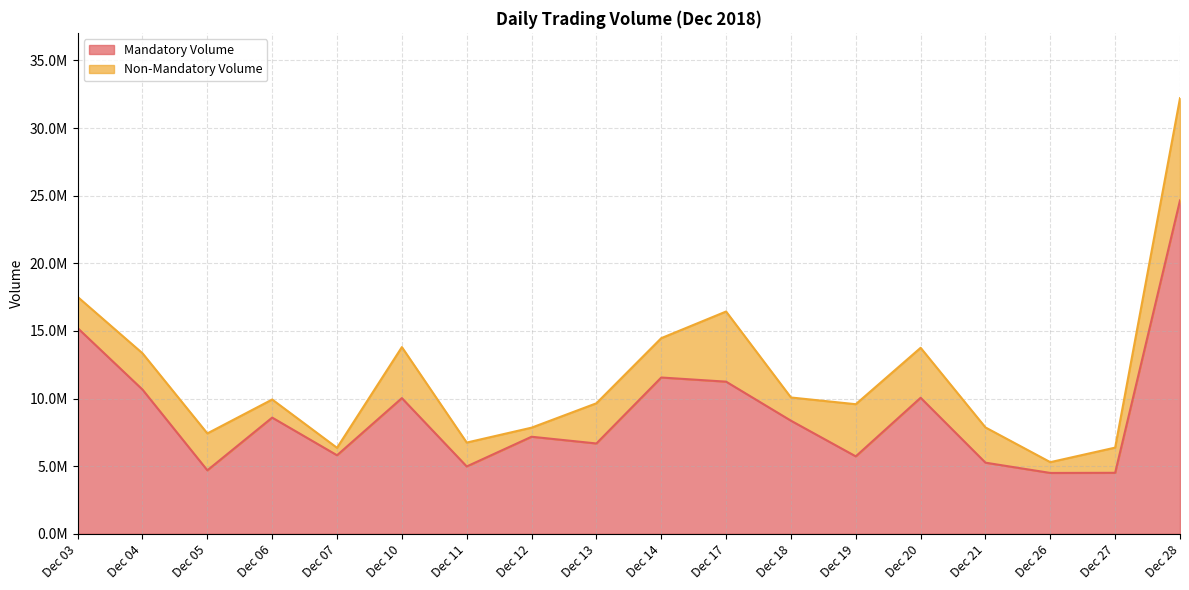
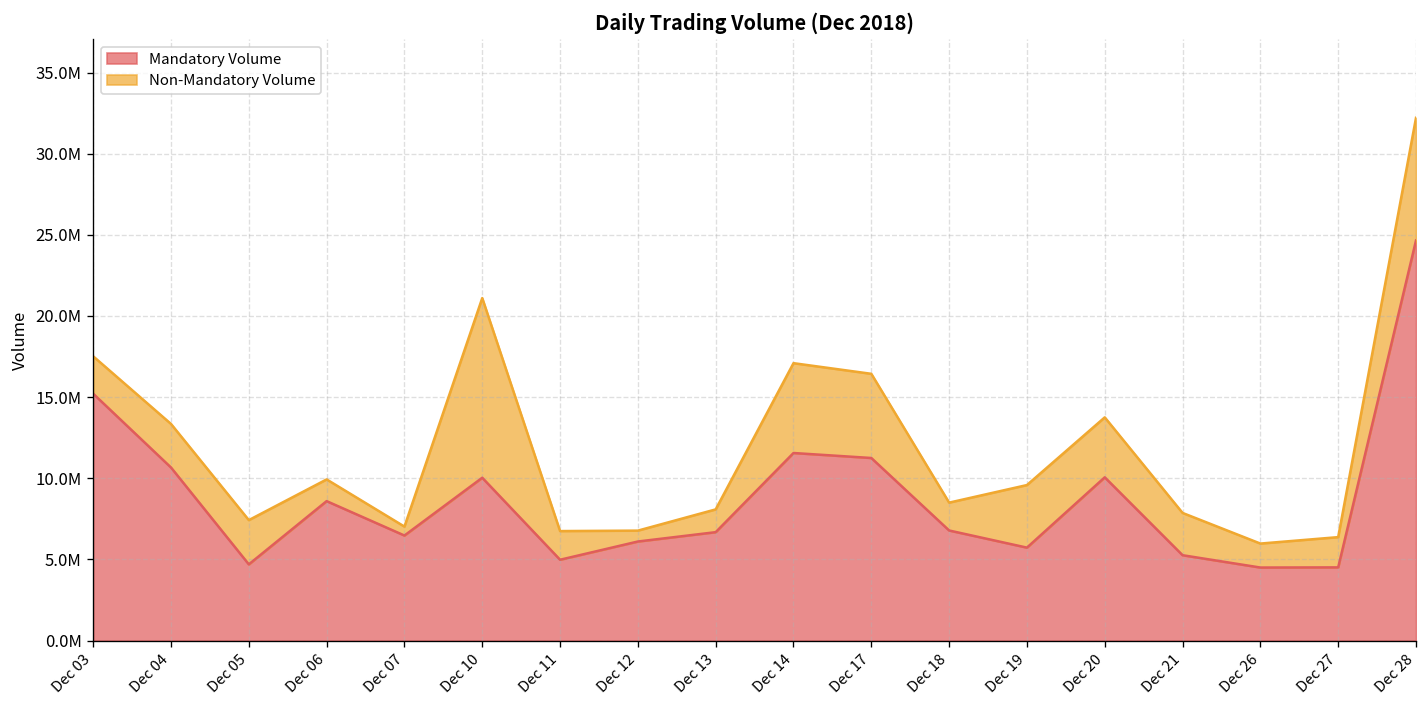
  {
    "Mandatory Volume": {
      "Dec 03": 15200000,
      "Dec 04": 10700000,
      "Dec 05": 4700000,
      "Dec 06": 8600000,
-     "Dec 07": 5800000,
+     "Dec 07": 6500000,
      "Dec 10": 10000000,
      "Dec 11": 5000000,
-     "Dec 12": 7200000,
+     "Dec 12": 6100000,
      "Dec 13": 6700000,
      "Dec 14": 11600000,
      "Dec 17": 11200000,
-     "Dec 18": 8400000,
+     "Dec 18": 6800000,
      "Dec 19": 5700000,
      "Dec 20": 10100000,
      "Dec 21": 5300000,
      "Dec 26": 4500000,
      "Dec 27": 4500000,
      "Dec 28": 24700000
    },
    "Non-Mandatory Volume": {
      "Dec 03": 2300000,
      "Dec 04": 2700000,
      "Dec 05": 2700000,
      "Dec 06": 1300000,
      "Dec 07": 600000,
-     "Dec 10": 3800000,
+     "Dec 10": 11100000,
      "Dec 11": 1800000,
      "Dec 12": 700000,
-     "Dec 13": 3000000,
-     "Dec 14": 2900000,
+     "Dec 13": 1400000,
+     "Dec 14": 5500000,
      "Dec 17": 5200000,
      "Dec 18": 1700000,
      "Dec 19": 3900000,
      "Dec 20": 3700000,
      "Dec 21": 2600000,
-     "Dec 26": 800000,
+     "Dec 26": 1500000,
      "Dec 27": 1900000,
      "Dec 28": 7600000
    }
  }
